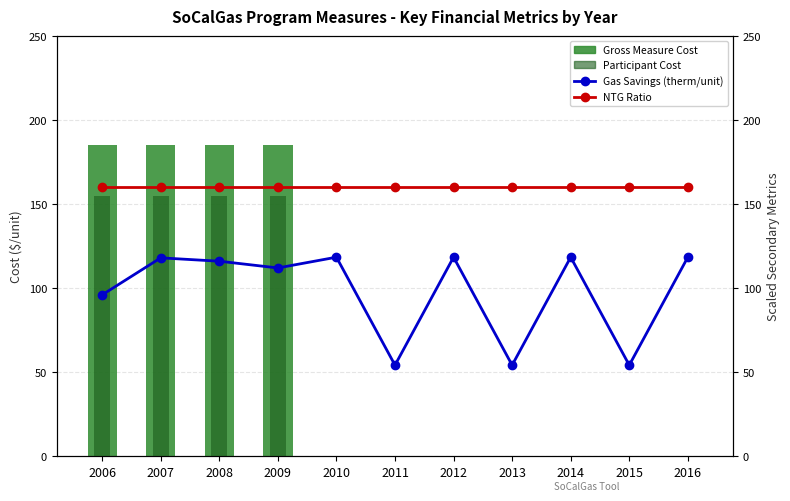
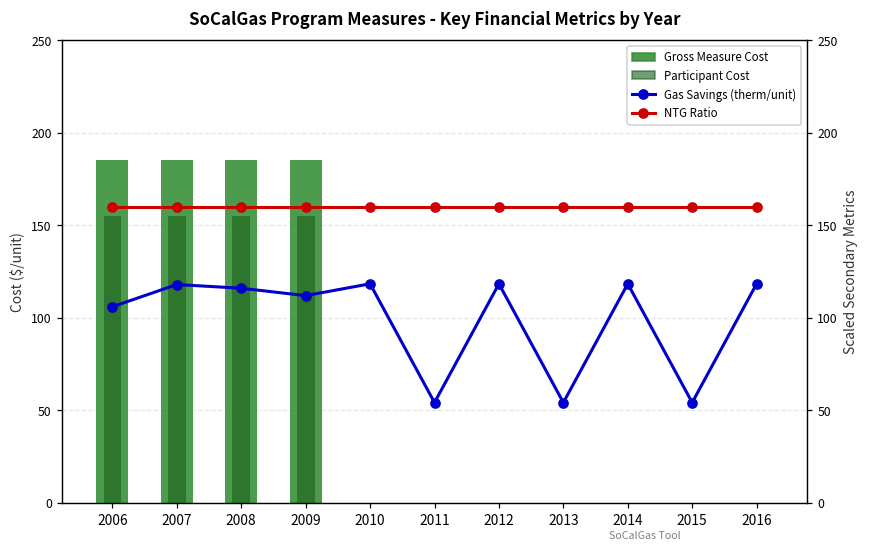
  {
    "Gas Savings (therm/unit)": {
-     "2006": 96,
+     "2006": 106,
      "2007": 118,
      "2008": 116,
      "2009": 112,
      "2010": 118,
      "2011": 54,
      "2012": 118,
      "2013": 54,
      "2014": 118,
      "2015": 54,
      "2016": 118
    },
    "NTG Ratio": {
      "2006": 160,
      "2007": 160,
      "2008": 160,
      "2009": 160,
      "2010": 160,
      "2011": 160,
      "2012": 160,
      "2013": 160,
      "2014": 160,
      "2015": 160,
      "2016": 160
    }
  }
